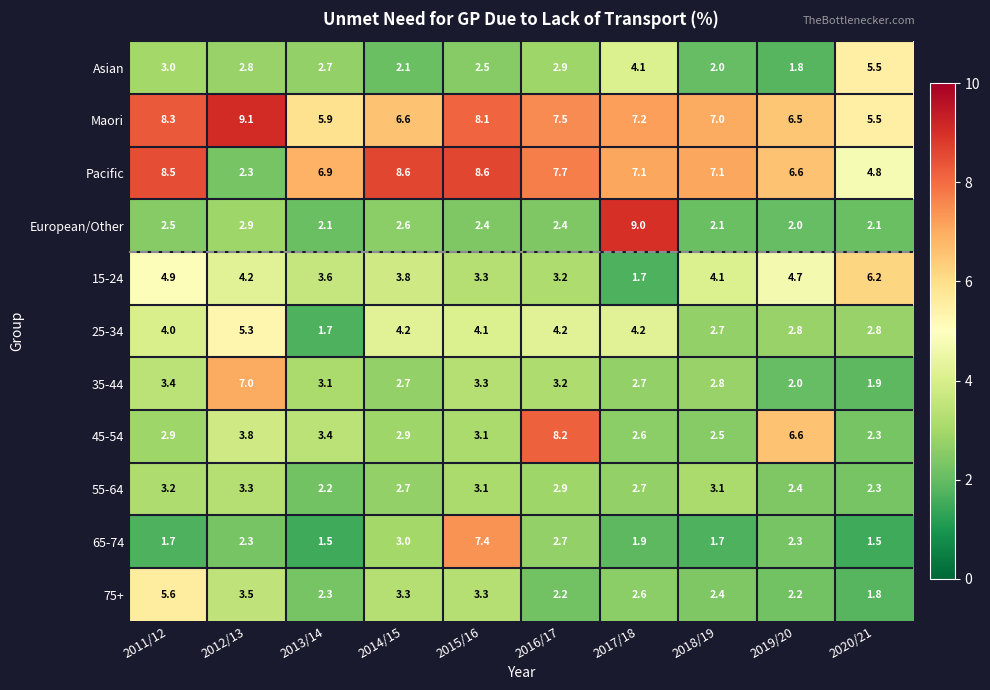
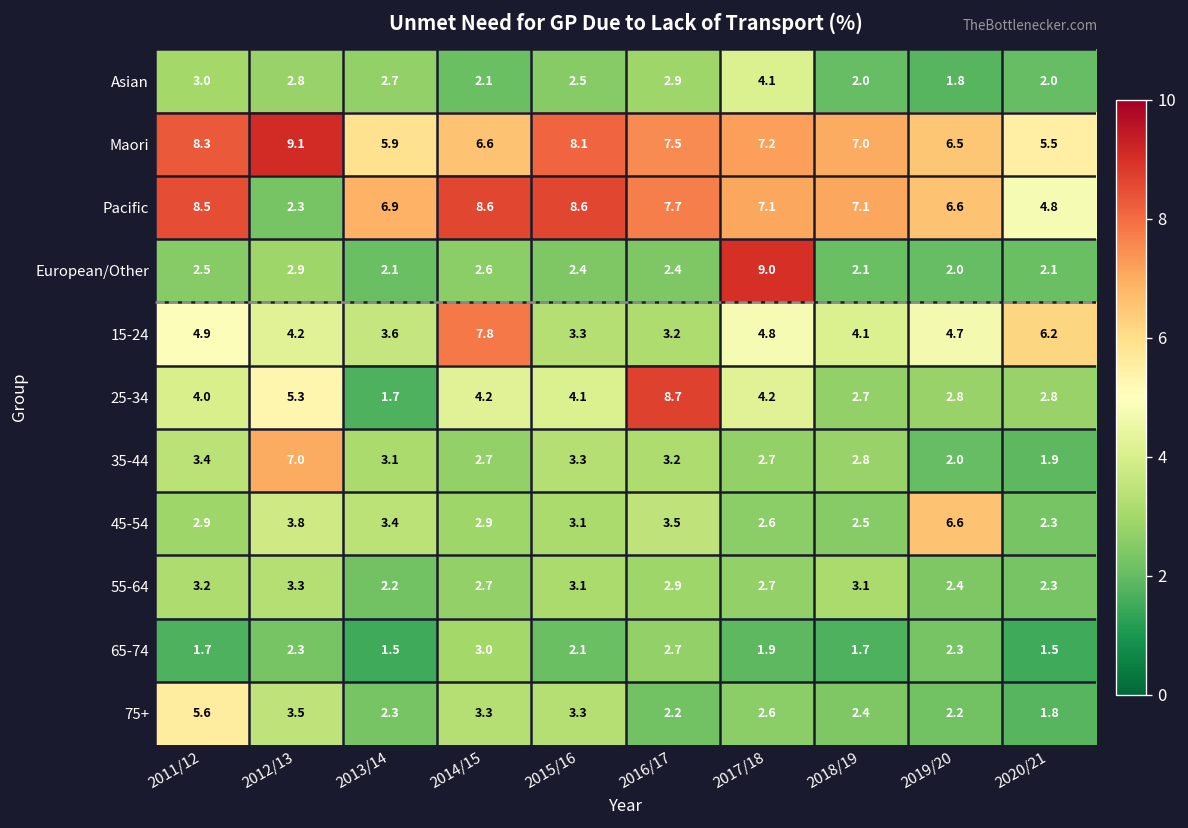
  {
    "Asian": {
      "2011/12": 3.0,
      "2012/13": 2.8,
      "2013/14": 2.7,
      "2014/15": 2.1,
      "2015/16": 2.5,
      "2016/17": 2.9,
      "2017/18": 4.1,
      "2018/19": 2.0,
      "2019/20": 1.8,
-     "2020/21": 5.5
+     "2020/21": 2.0
    },
    "Maori": {
      "2011/12": 8.3,
      "2012/13": 9.1,
      "2013/14": 5.9,
      "2014/15": 6.6,
      "2015/16": 8.1,
      "2016/17": 7.5,
      "2017/18": 7.2,
      "2018/19": 7.0,
      "2019/20": 6.5,
      "2020/21": 5.5
    },
    "Pacific": {
      "2011/12": 8.5,
      "2012/13": 2.3,
      "2013/14": 6.9,
      "2014/15": 8.6,
      "2015/16": 8.6,
      "2016/17": 7.7,
      "2017/18": 7.1,
      "2018/19": 7.1,
      "2019/20": 6.6,
      "2020/21": 4.8
    },
    "European/Other": {
      "2011/12": 2.5,
      "2012/13": 2.9,
      "2013/14": 2.1,
      "2014/15": 2.6,
      "2015/16": 2.4,
      "2016/17": 2.4,
      "2017/18": 9.0,
      "2018/19": 2.1,
      "2019/20": 2.0,
      "2020/21": 2.1
    },
    "15-24": {
      "2011/12": 4.9,
      "2012/13": 4.2,
      "2013/14": 3.6,
-     "2014/15": 3.8,
+     "2014/15": 7.8,
      "2015/16": 3.3,
      "2016/17": 3.2,
-     "2017/18": 1.7,
+     "2017/18": 4.8,
      "2018/19": 4.1,
      "2019/20": 4.7,
      "2020/21": 6.2
    },
    "25-34": {
      "2011/12": 4.0,
      "2012/13": 5.3,
      "2013/14": 1.7,
      "2014/15": 4.2,
      "2015/16": 4.1,
-     "2016/17": 4.2,
+     "2016/17": 8.7,
      "2017/18": 4.2,
      "2018/19": 2.7,
      "2019/20": 2.8,
      "2020/21": 2.8
    },
    "35-44": {
      "2011/12": 3.4,
      "2012/13": 7.0,
      "2013/14": 3.1,
      "2014/15": 2.7,
      "2015/16": 3.3,
      "2016/17": 3.2,
      "2017/18": 2.7,
      "2018/19": 2.8,
      "2019/20": 2.0,
      "2020/21": 1.9
    },
    "45-54": {
      "2011/12": 2.9,
      "2012/13": 3.8,
      "2013/14": 3.4,
      "2014/15": 2.9,
      "2015/16": 3.1,
-     "2016/17": 8.2,
+     "2016/17": 3.5,
      "2017/18": 2.6,
      "2018/19": 2.5,
      "2019/20": 6.6,
      "2020/21": 2.3
    },
    "55-64": {
      "2011/12": 3.2,
      "2012/13": 3.3,
      "2013/14": 2.2,
      "2014/15": 2.7,
      "2015/16": 3.1,
      "2016/17": 2.9,
      "2017/18": 2.7,
      "2018/19": 3.1,
      "2019/20": 2.4,
      "2020/21": 2.3
    },
    "65-74": {
      "2011/12": 1.7,
      "2012/13": 2.3,
      "2013/14": 1.5,
      "2014/15": 3.0,
-     "2015/16": 7.4,
+     "2015/16": 2.1,
      "2016/17": 2.7,
      "2017/18": 1.9,
      "2018/19": 1.7,
      "2019/20": 2.3,
      "2020/21": 1.5
    },
    "75+": {
      "2011/12": 5.6,
      "2012/13": 3.5,
      "2013/14": 2.3,
      "2014/15": 3.3,
      "2015/16": 3.3,
      "2016/17": 2.2,
      "2017/18": 2.6,
      "2018/19": 2.4,
      "2019/20": 2.2,
      "2020/21": 1.8
    }
  }
